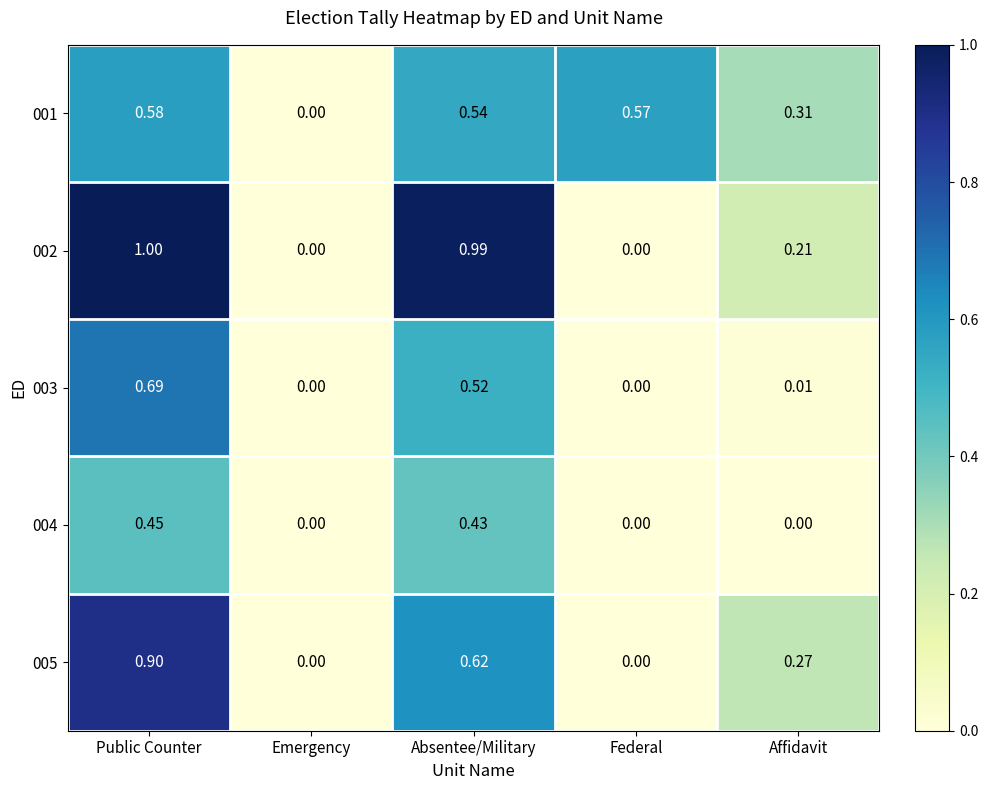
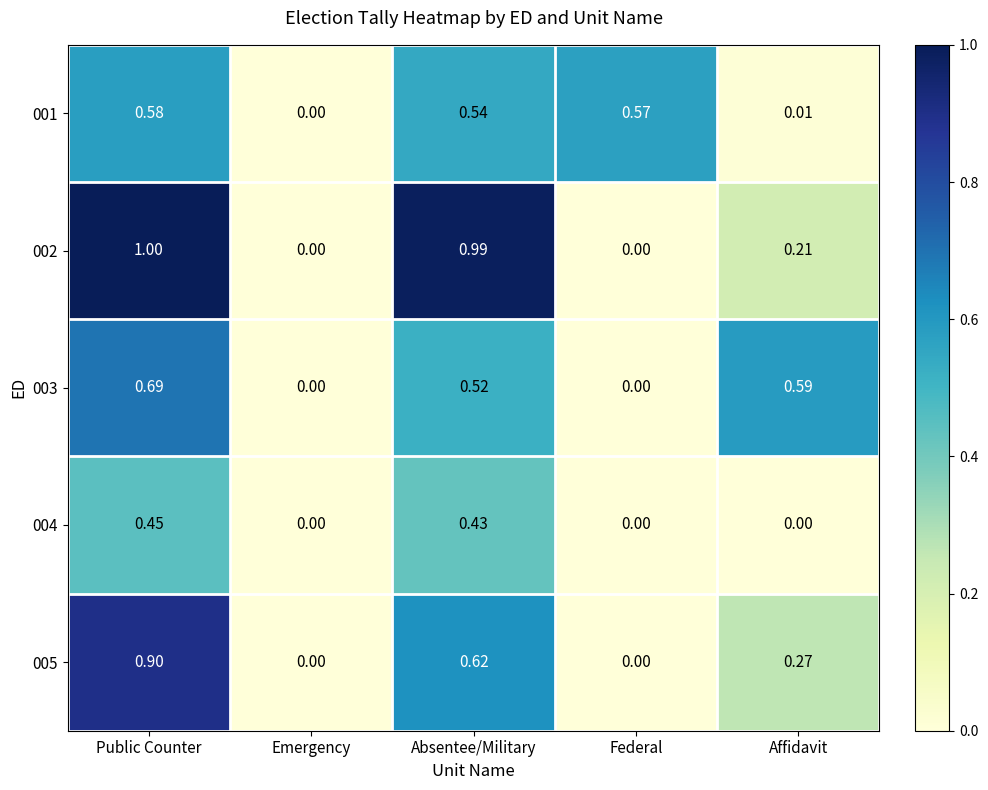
  {
    "001": {
      "Public Counter": 0.58,
      "Emergency": 0.00,
      "Absentee/Military": 0.54,
      "Federal": 0.57,
-     "Affidavit": 0.31
+     "Affidavit": 0.01
    },
    "002": {
      "Public Counter": 1.00,
      "Emergency": 0.00,
      "Absentee/Military": 0.99,
      "Federal": 0.00,
      "Affidavit": 0.21
    },
    "003": {
      "Public Counter": 0.69,
      "Emergency": 0.00,
      "Absentee/Military": 0.52,
      "Federal": 0.00,
-     "Affidavit": 0.01
+     "Affidavit": 0.59
    },
    "004": {
      "Public Counter": 0.45,
      "Emergency": 0.00,
      "Absentee/Military": 0.43,
      "Federal": 0.00,
      "Affidavit": 0.00
    },
    "005": {
      "Public Counter": 0.90,
      "Emergency": 0.00,
      "Absentee/Military": 0.62,
      "Federal": 0.00,
      "Affidavit": 0.27
    }
  }
